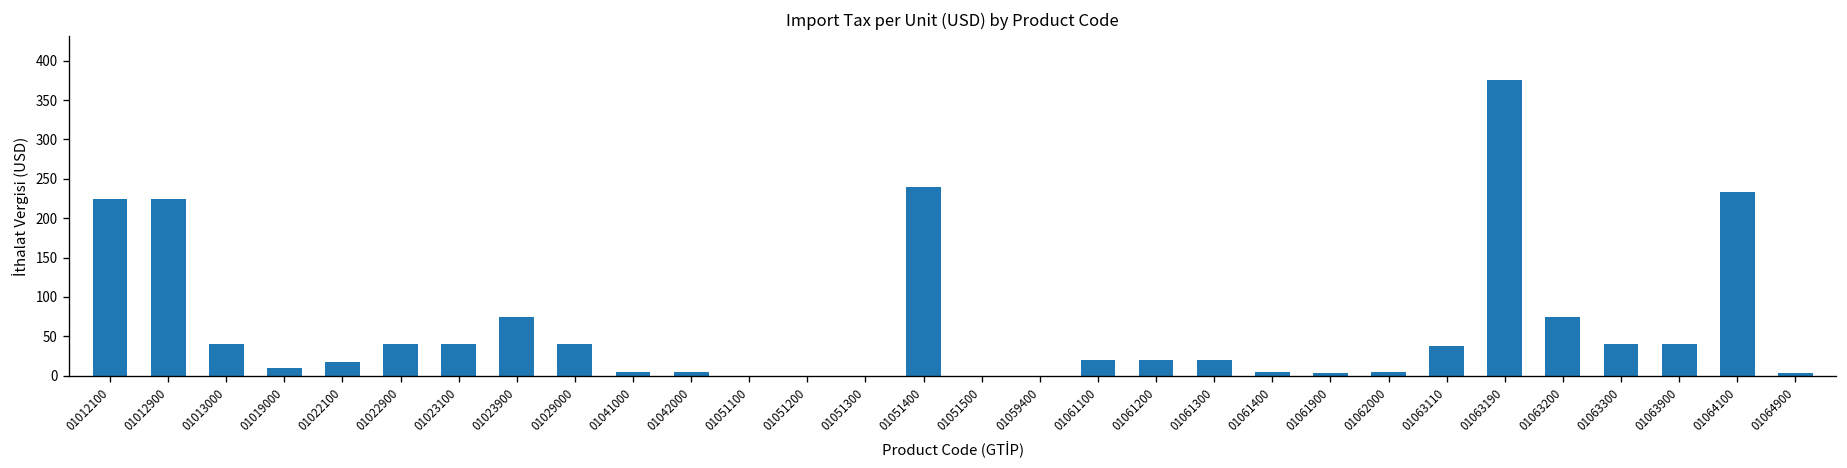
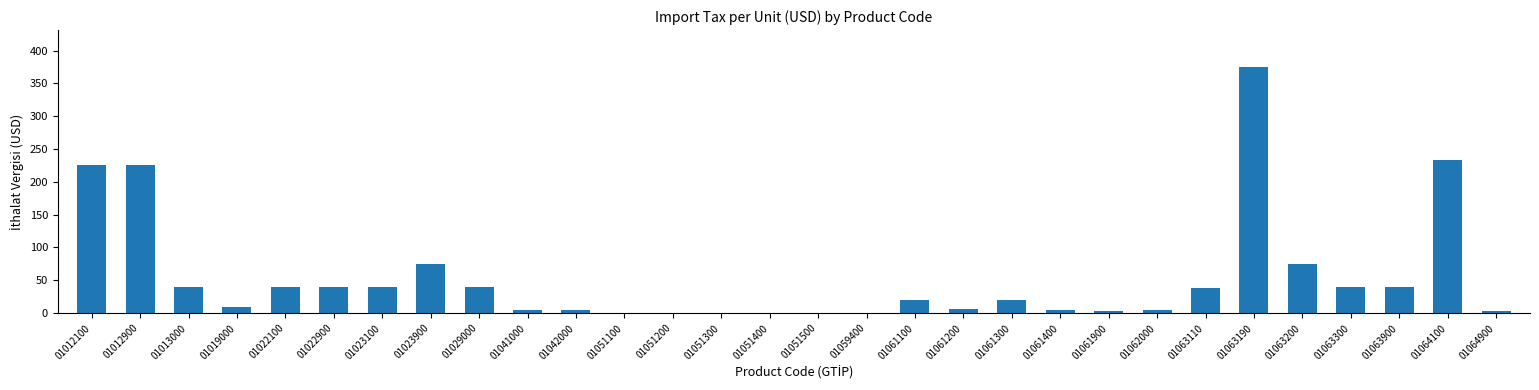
  {
    "01012100": 230,
    "01012900": 230,
    "01013000": 40,
    "01019000": 10,
-   "01022100": 20,
+   "01022100": 40,
    "01022900": 40,
    "01023100": 40,
    "01023900": 80,
    "01029000": 40,
    "01041000": 10,
    "01042000": 10,
-   "01051400": 240,
+   "01051400": 0,
    "01061100": 20,
-   "01061200": 20,
+   "01061200": 10,
    "01061300": 20,
    "01061400": 10,
    "01062000": 10,
    "01063110": 40,
    "01063190": 380,
    "01063200": 80,
    "01063300": 40,
    "01063900": 40,
    "01064100": 230
  }
